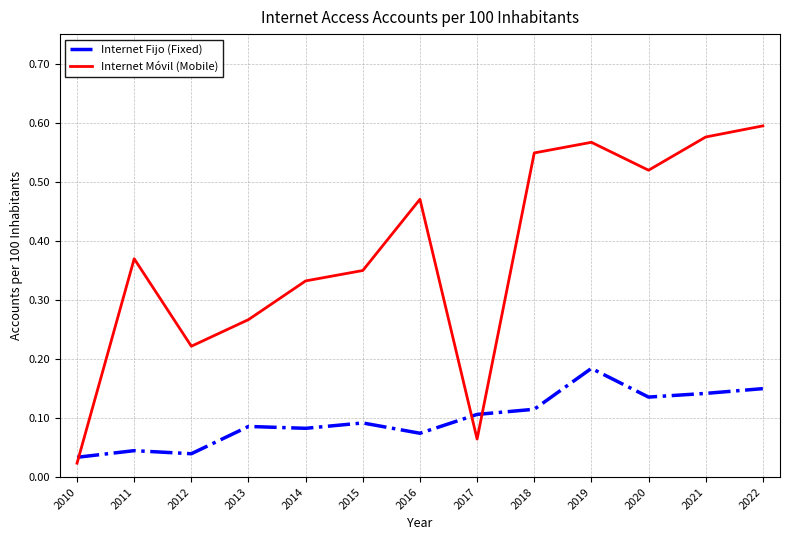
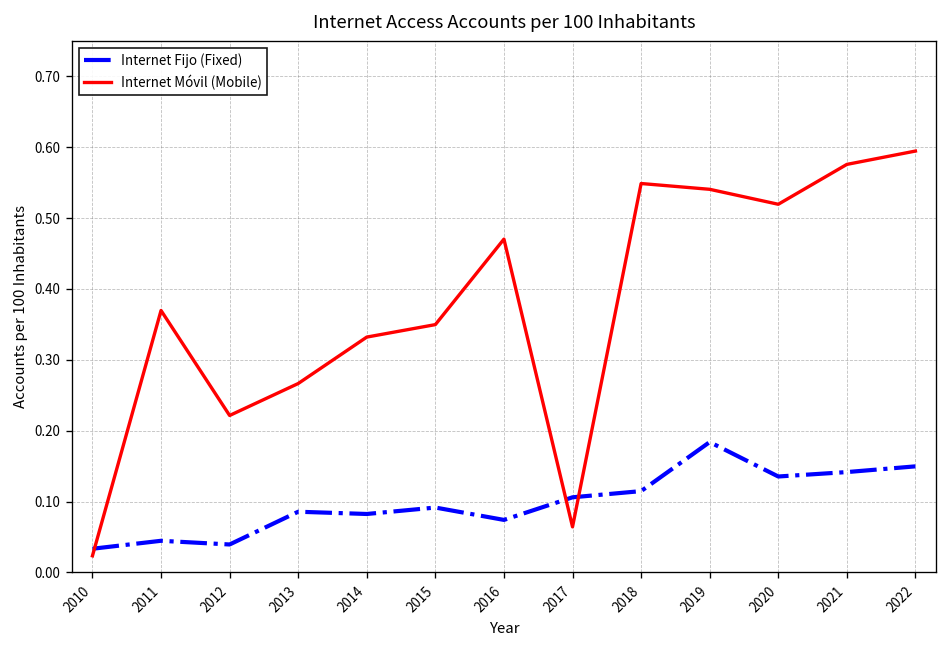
  {
    "Internet Fijo (Fixed)": {
      "2010": 0.03,
      "2011": 0.04,
      "2012": 0.04,
      "2013": 0.09,
      "2014": 0.08,
      "2015": 0.09,
      "2016": 0.07,
      "2017": 0.11,
      "2018": 0.11,
      "2019": 0.18,
      "2020": 0.14,
      "2021": 0.14,
      "2022": 0.15
    },
    "Internet Móvil (Mobile)": {
      "2010": 0.02,
      "2011": 0.37,
      "2012": 0.22,
      "2013": 0.27,
      "2014": 0.33,
      "2015": 0.35,
      "2016": 0.47,
      "2017": 0.06,
      "2018": 0.55,
-     "2019": 0.57,
+     "2019": 0.54,
      "2020": 0.52,
      "2021": 0.58,
      "2022": 0.59
    }
  }
